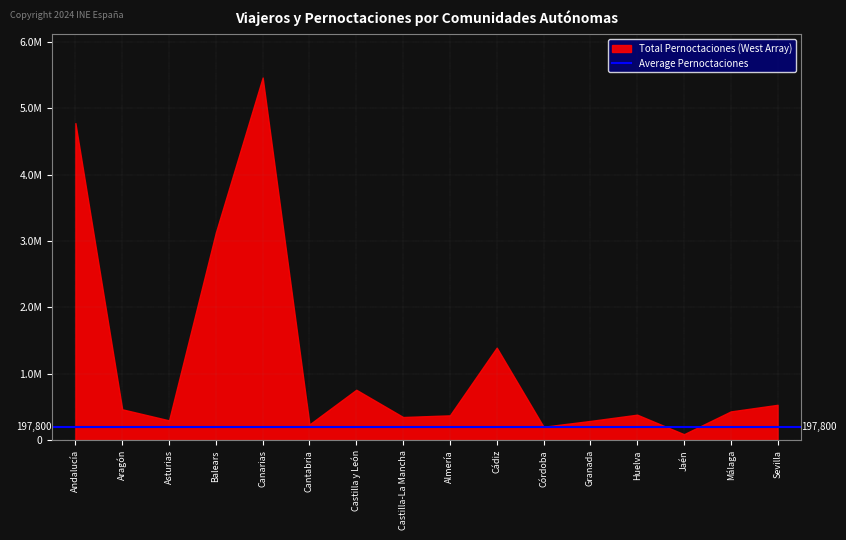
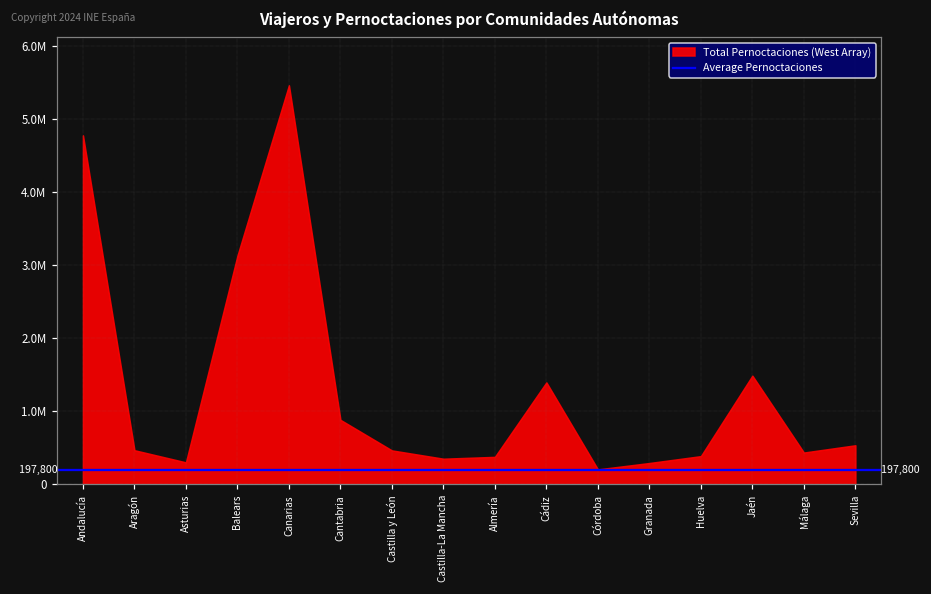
  {
    "Andalucía": 4800000,
    "Aragón": 500000,
    "Asturias": 300000,
    "Balears": 3100000,
    "Canarias": 5500000,
-   "Cantabria": 200000,
-   "Castilla y León": 800000,
+   "Cantabria": 900000,
+   "Castilla y León": 500000,
    "Castilla-La Mancha": 400000,
    "Almería": 400000,
    "Cádiz": 1400000,
    "Córdoba": 200000,
    "Granada": 300000,
    "Huelva": 400000,
-   "Jaén": 100000,
+   "Jaén": 1500000,
    "Málaga": 400000,
    "Sevilla": 500000
  }
